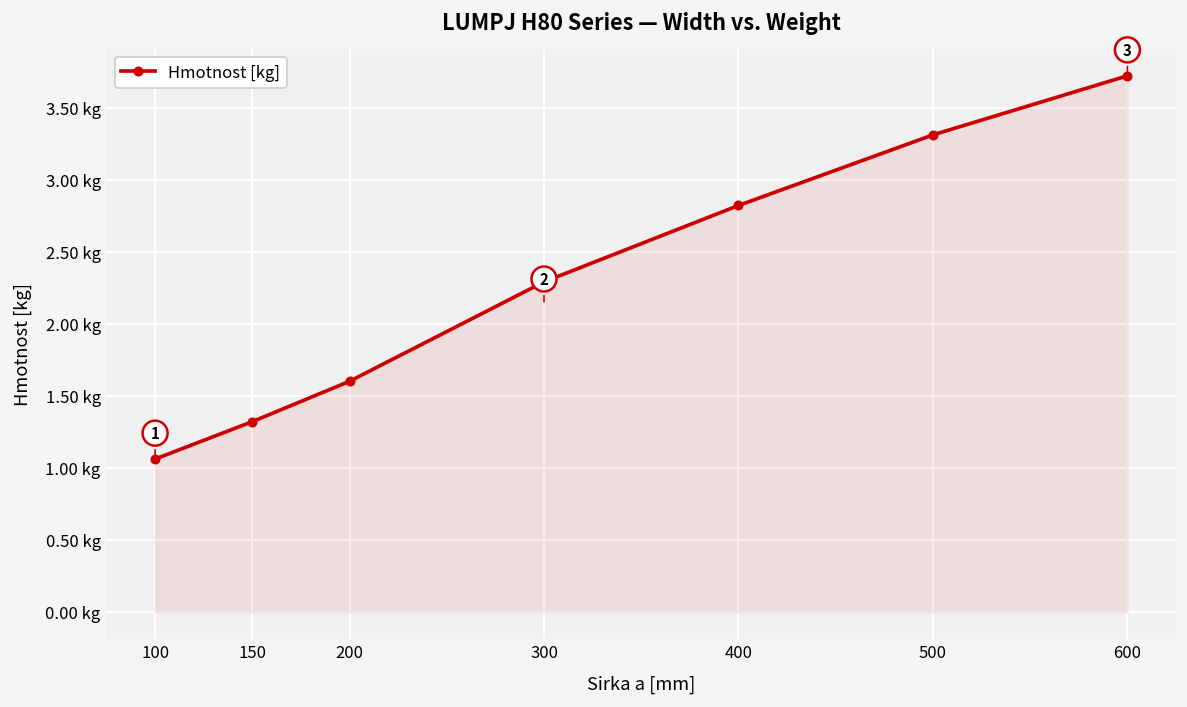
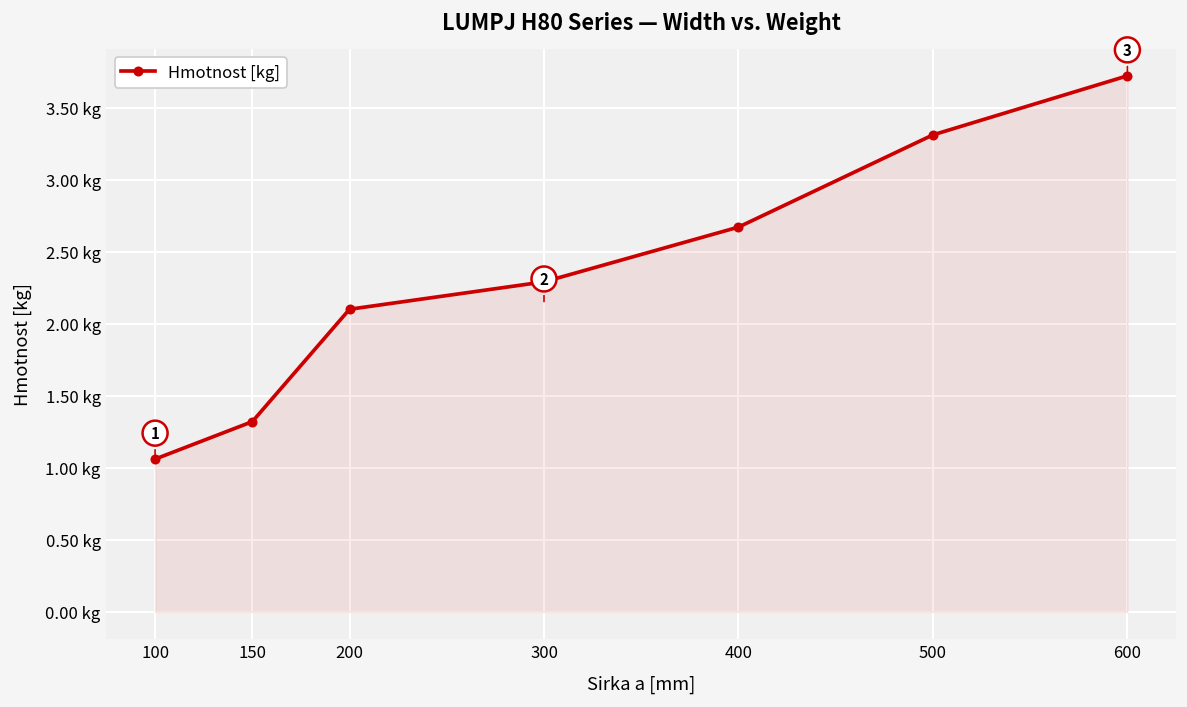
  {
    "150": "1.32 kg",
-   "200": "1.6 kg",
-   "400": "2.82 kg",
+   "200": "2.1 kg",
+   "400": "2.67 kg",
    "500": "3.31 kg"
  }
